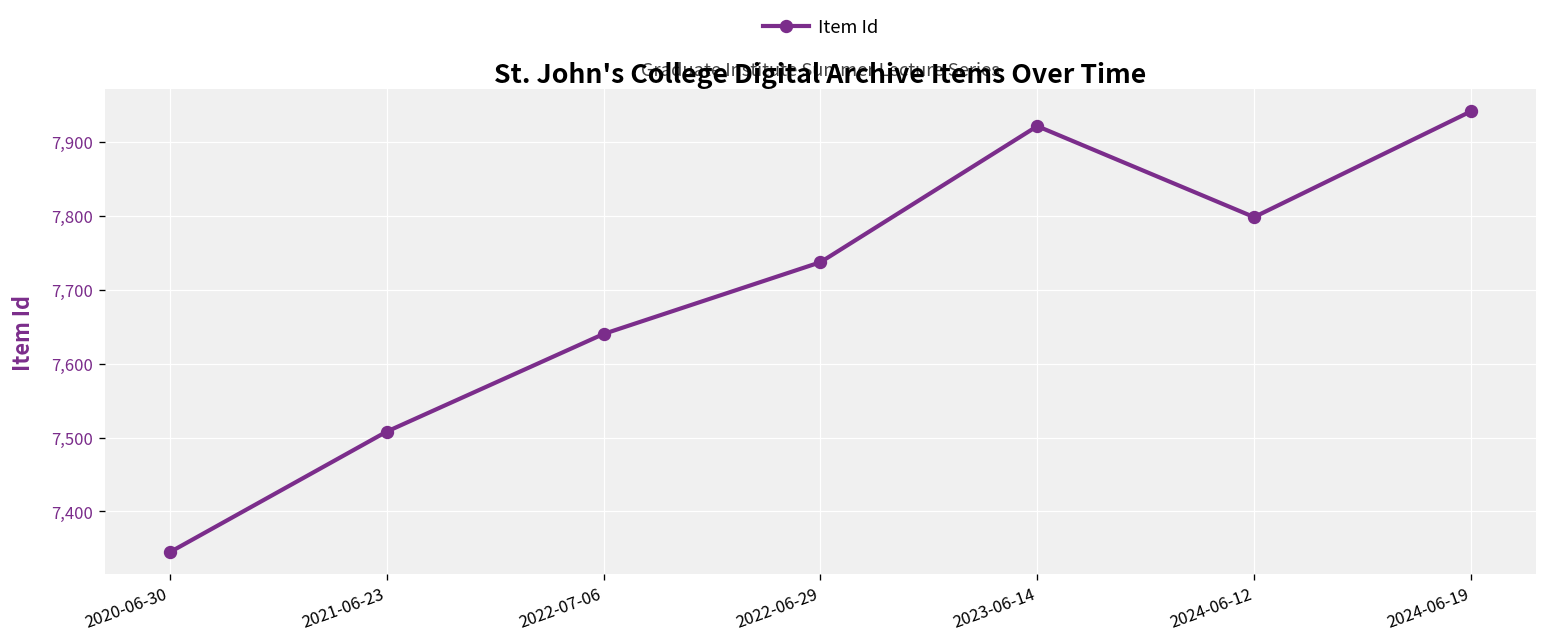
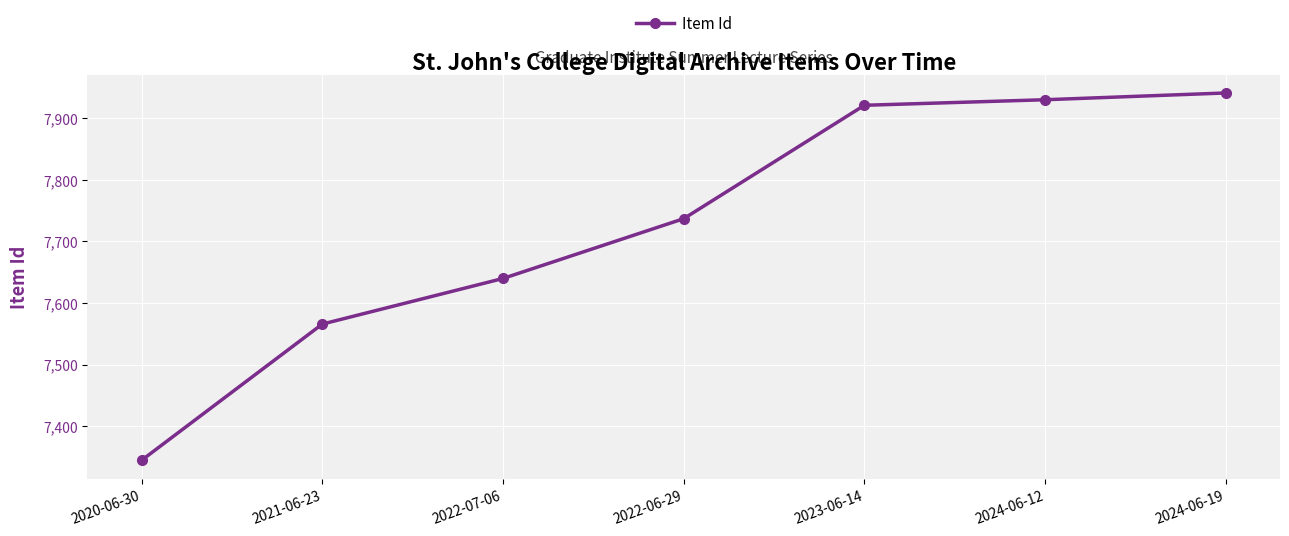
  {
    "2020-06-30": "7,350",
-   "2021-06-23": "7,510",
+   "2021-06-23": "7,570",
    "2022-07-06": "7,640",
    "2022-06-29": "7,740",
    "2023-06-14": "7,920",
-   "2024-06-12": "7,800",
+   "2024-06-12": "7,930",
    "2024-06-19": "7,940"
  }
